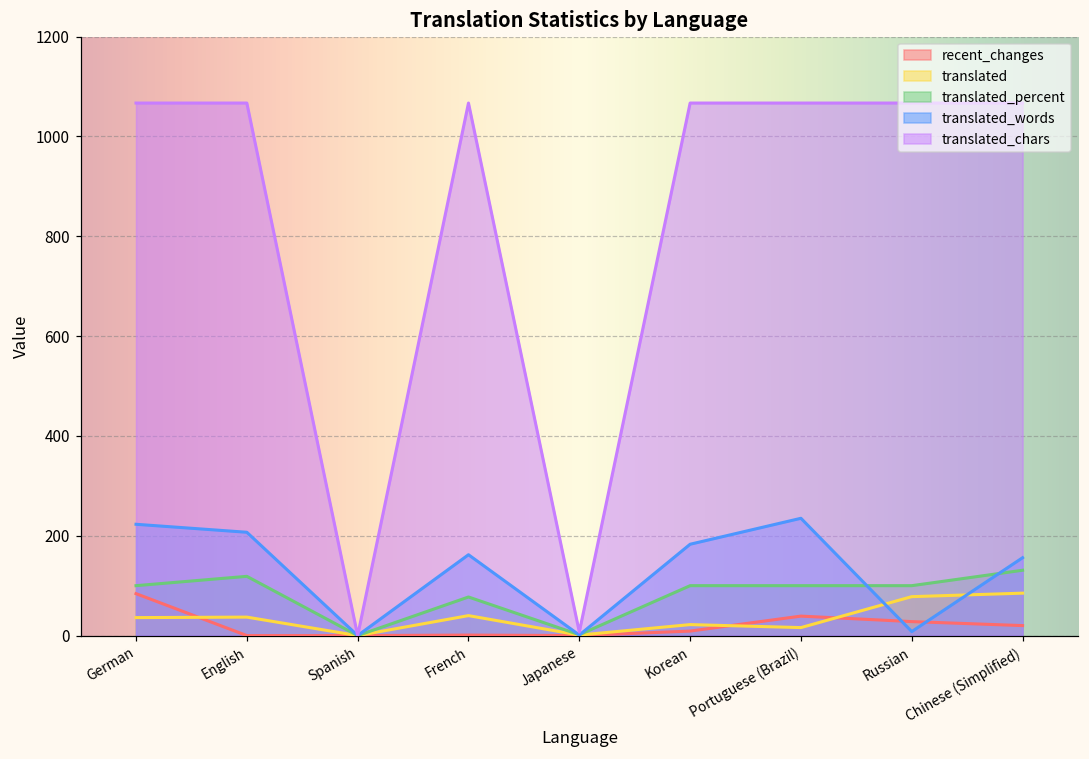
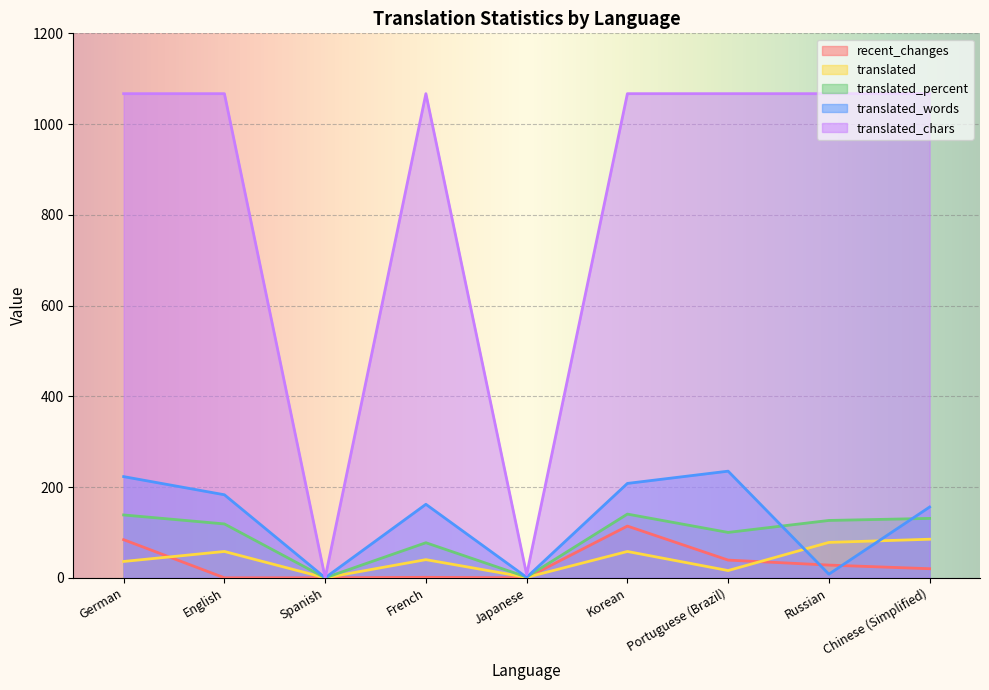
  {
    "recent_changes": {
      "German": 80,
      "English": 0,
      "French": 0,
-     "Korean": 10,
+     "Korean": 110,
      "Portuguese (Brazil)": 40,
      "Russian": 30,
      "Chinese (Simplified)": 20
    },
    "translated": {
      "German": 40,
-     "English": 40,
+     "English": 60,
      "French": 40,
-     "Korean": 20,
+     "Korean": 60,
      "Portuguese (Brazil)": 20,
      "Russian": 80,
      "Chinese (Simplified)": 90
    },
    "translated_percent": {
-     "German": 100,
+     "German": 140,
      "English": 120,
      "French": 80,
-     "Korean": 100,
+     "Korean": 140,
      "Portuguese (Brazil)": 100,
-     "Russian": 100,
+     "Russian": 130,
      "Chinese (Simplified)": 130
    },
    "translated_words": {
      "German": 220,
-     "English": 210,
+     "English": 180,
      "French": 160,
-     "Korean": 180,
+     "Korean": 210,
      "Portuguese (Brazil)": 240,
      "Russian": 10,
      "Chinese (Simplified)": 160
    },
    "translated_chars": {
      "German": 1070,
      "English": 1070,
      "French": 1070,
      "Korean": 1070,
      "Portuguese (Brazil)": 1070
    }
  }
